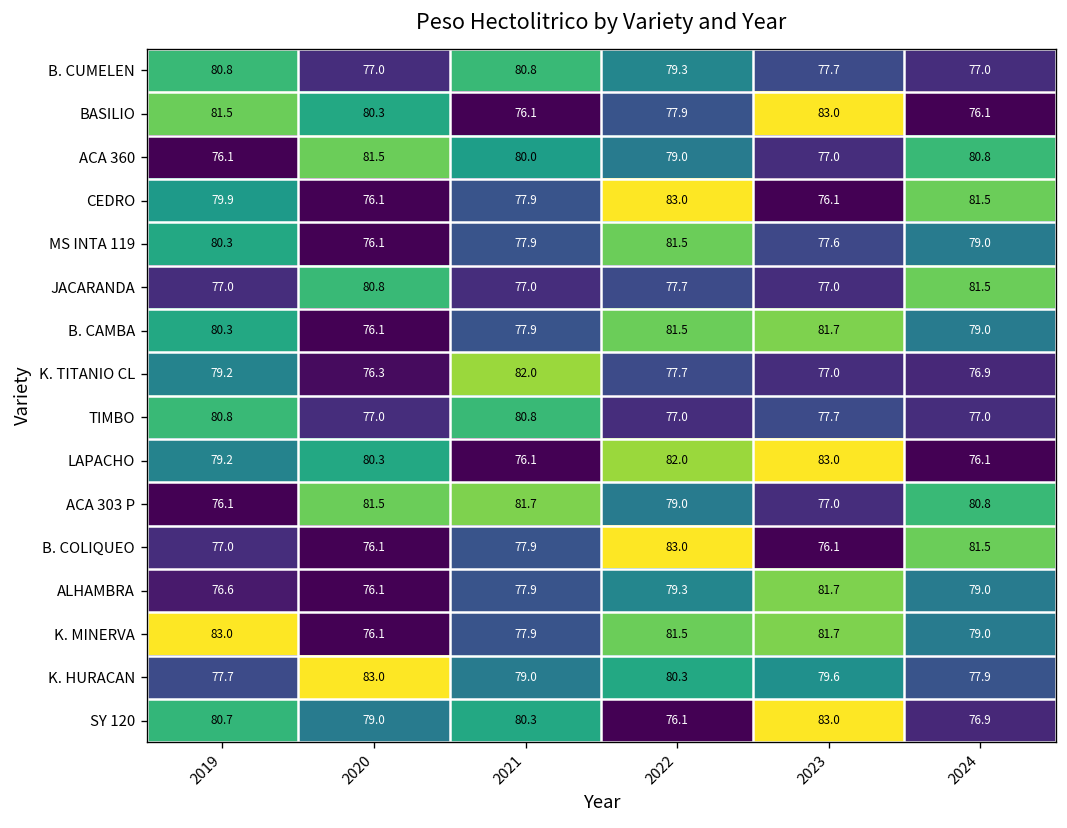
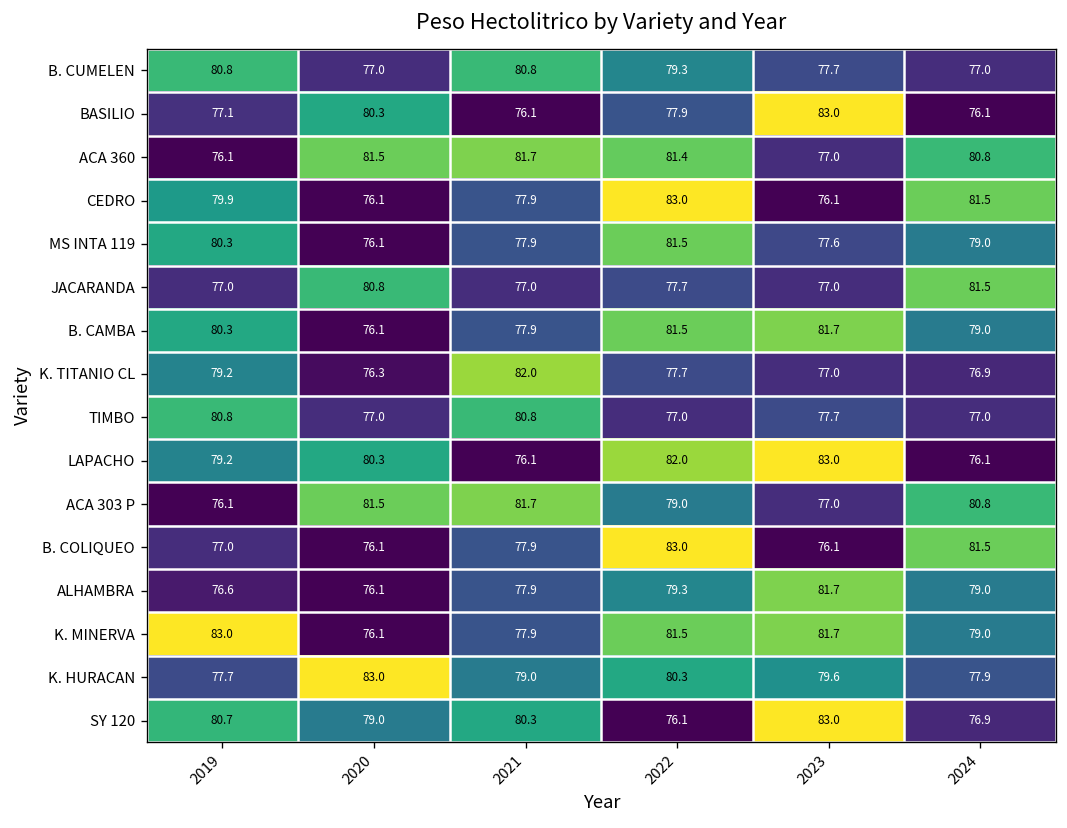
  {
    "B. CUMELEN": {
      "2019": 80.8,
      "2020": 77.0,
      "2021": 80.8,
      "2022": 79.3,
      "2023": 77.7,
      "2024": 77.0
    },
    "BASILIO": {
-     "2019": 81.5,
+     "2019": 77.1,
      "2020": 80.3,
      "2021": 76.1,
      "2022": 77.9,
      "2023": 83.0,
      "2024": 76.1
    },
    "ACA 360": {
      "2019": 76.1,
      "2020": 81.5,
-     "2021": 80.0,
-     "2022": 79.0,
+     "2021": 81.7,
+     "2022": 81.4,
      "2023": 77.0,
      "2024": 80.8
    },
    "CEDRO": {
      "2019": 79.9,
      "2020": 76.1,
      "2021": 77.9,
      "2022": 83.0,
      "2023": 76.1,
      "2024": 81.5
    },
    "MS INTA 119": {
      "2019": 80.3,
      "2020": 76.1,
      "2021": 77.9,
      "2022": 81.5,
      "2023": 77.6,
      "2024": 79.0
    },
    "JACARANDA": {
      "2019": 77.0,
      "2020": 80.8,
      "2021": 77.0,
      "2022": 77.7,
      "2023": 77.0,
      "2024": 81.5
    },
    "B. CAMBA": {
      "2019": 80.3,
      "2020": 76.1,
      "2021": 77.9,
      "2022": 81.5,
      "2023": 81.7,
      "2024": 79.0
    },
    "K. TITANIO CL": {
      "2019": 79.2,
      "2020": 76.3,
      "2021": 82.0,
      "2022": 77.7,
      "2023": 77.0,
      "2024": 76.9
    },
    "TIMBO": {
      "2019": 80.8,
      "2020": 77.0,
      "2021": 80.8,
      "2022": 77.0,
      "2023": 77.7,
      "2024": 77.0
    },
    "LAPACHO": {
      "2019": 79.2,
      "2020": 80.3,
      "2021": 76.1,
      "2022": 82.0,
      "2023": 83.0,
      "2024": 76.1
    },
    "ACA 303 P": {
      "2019": 76.1,
      "2020": 81.5,
      "2021": 81.7,
      "2022": 79.0,
      "2023": 77.0,
      "2024": 80.8
    },
    "B. COLIQUEO": {
      "2019": 77.0,
      "2020": 76.1,
      "2021": 77.9,
      "2022": 83.0,
      "2023": 76.1,
      "2024": 81.5
    },
    "ALHAMBRA": {
      "2019": 76.6,
      "2020": 76.1,
      "2021": 77.9,
      "2022": 79.3,
      "2023": 81.7,
      "2024": 79.0
    },
    "K. MINERVA": {
      "2019": 83.0,
      "2020": 76.1,
      "2021": 77.9,
      "2022": 81.5,
      "2023": 81.7,
      "2024": 79.0
    },
    "K. HURACAN": {
      "2019": 77.7,
      "2020": 83.0,
      "2021": 79.0,
      "2022": 80.3,
      "2023": 79.6,
      "2024": 77.9
    },
    "SY 120": {
      "2019": 80.7,
      "2020": 79.0,
      "2021": 80.3,
      "2022": 76.1,
      "2023": 83.0,
      "2024": 76.9
    }
  }
